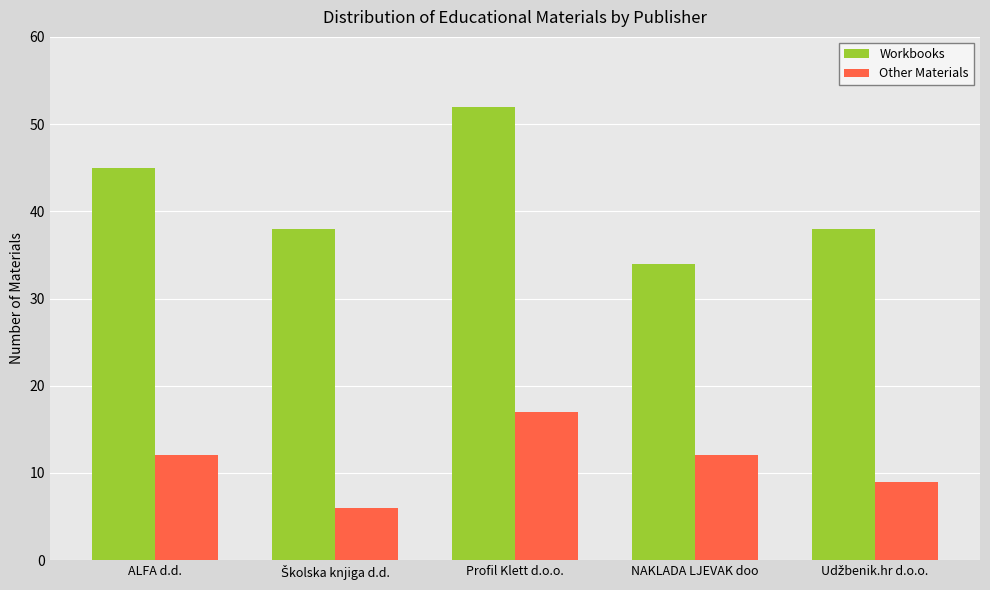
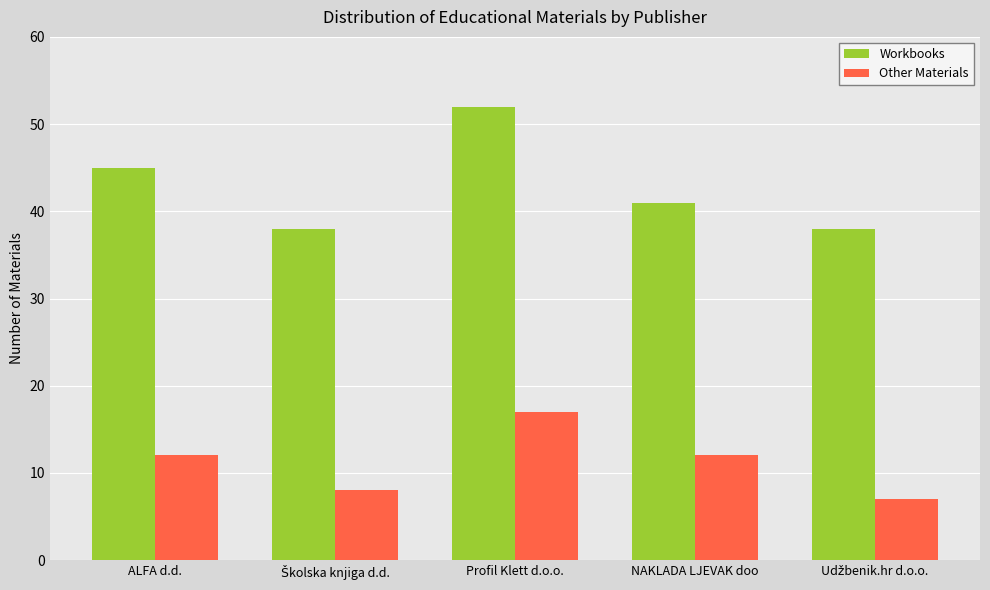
  {
    "Workbooks": {
      "ALFA d.d.": 45,
      "Školska knjiga d.d.": 38,
      "Profil Klett d.o.o.": 52,
-     "NAKLADA LJEVAK doo": 34,
+     "NAKLADA LJEVAK doo": 41,
      "Udžbenik.hr d.o.o.": 38
    },
    "Other Materials": {
      "ALFA d.d.": 12,
-     "Školska knjiga d.d.": 6,
+     "Školska knjiga d.d.": 8,
      "Profil Klett d.o.o.": 17,
      "NAKLADA LJEVAK doo": 12,
-     "Udžbenik.hr d.o.o.": 9
+     "Udžbenik.hr d.o.o.": 7
    }
  }
